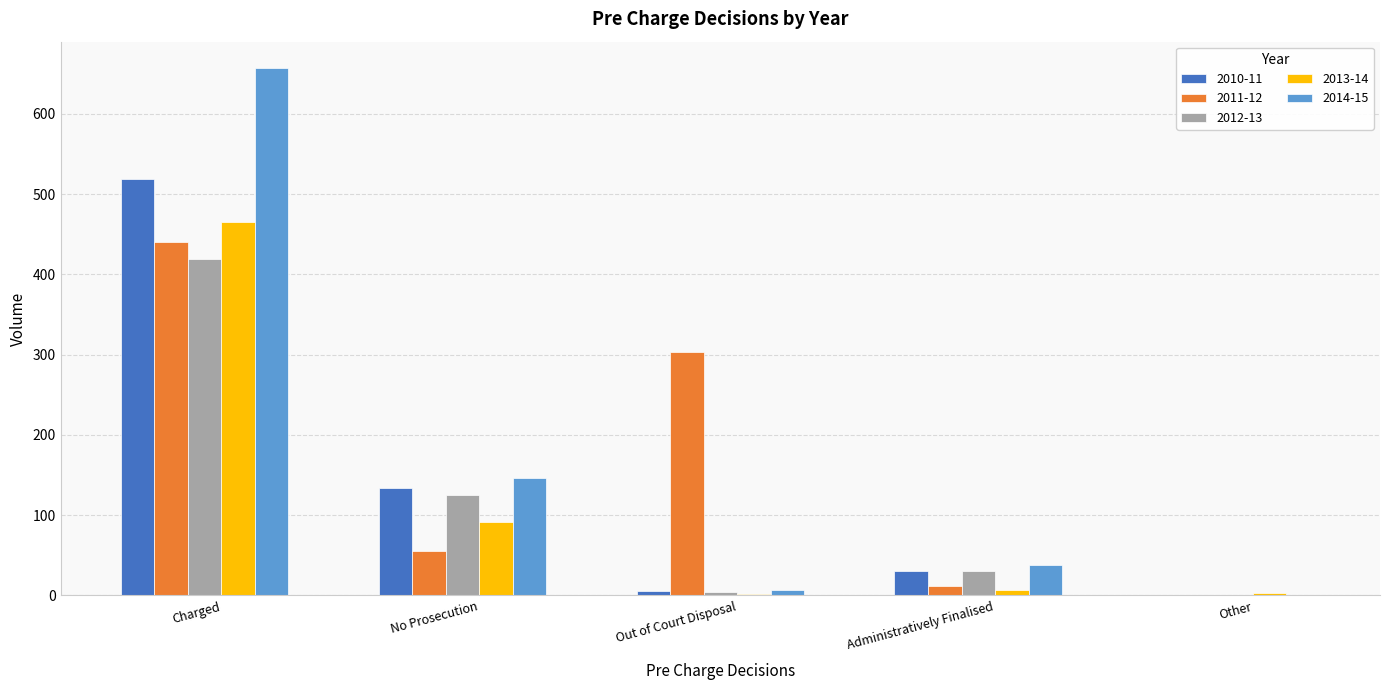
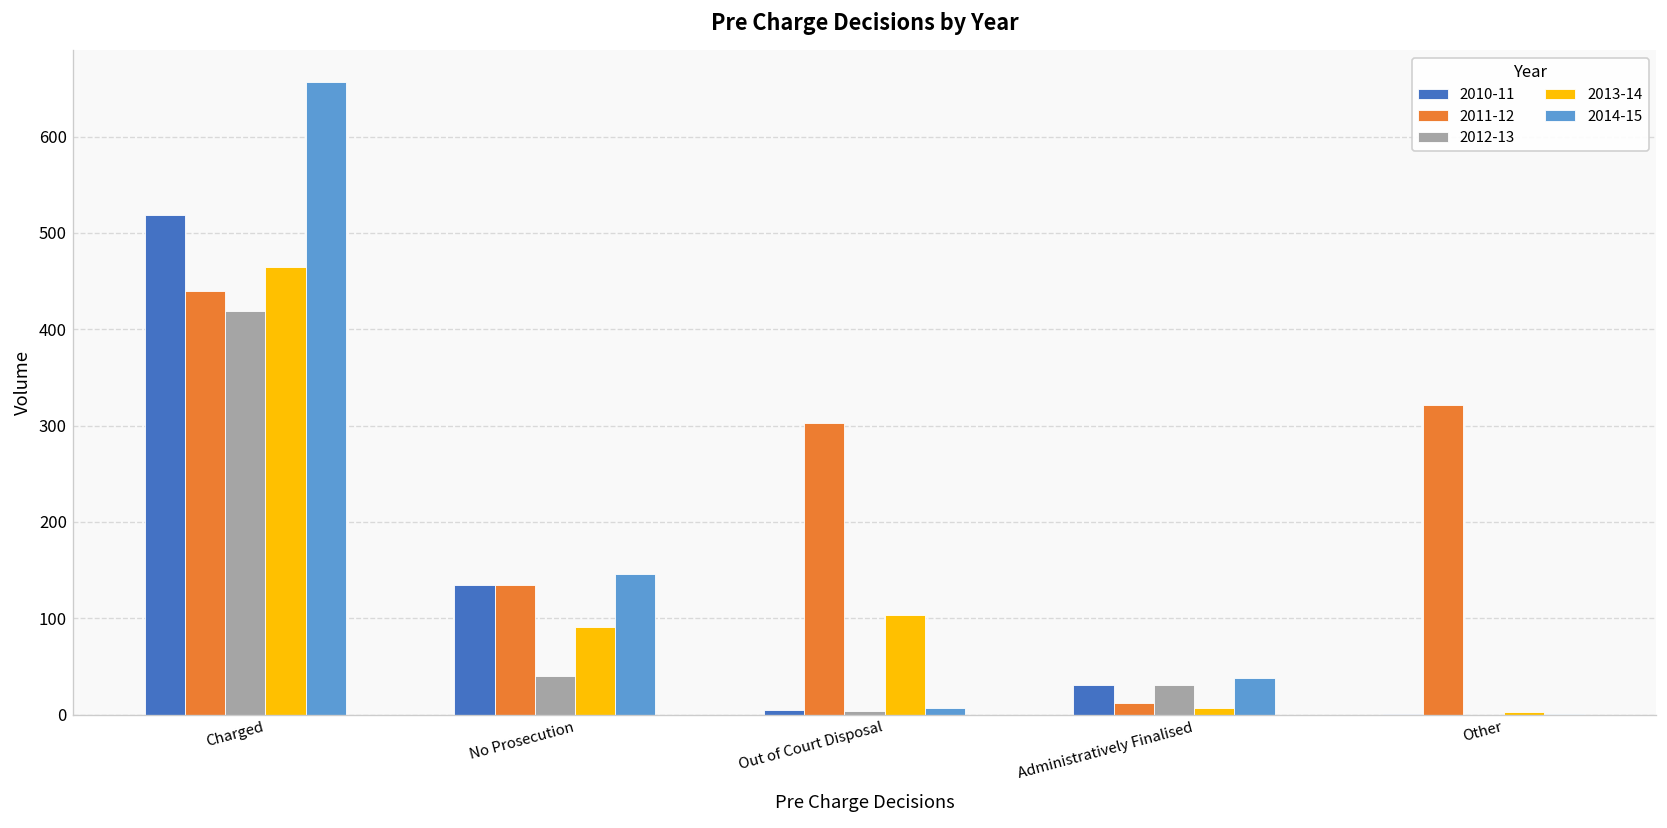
  {
    "2011-12": {
      "Charged": 440,
-     "No Prosecution": 60,
+     "No Prosecution": 130,
      "Out of Court Disposal": 300,
      "Administratively Finalised": 10,
-     "Other": 0
+     "Other": 320
    },
    "2012-13": {
      "Charged": 420,
-     "No Prosecution": 130,
+     "No Prosecution": 40,
      "Out of Court Disposal": 0,
      "Administratively Finalised": 30,
      "Other": 0
    },
    "2013-14": {
      "Charged": 470,
      "No Prosecution": 90,
-     "Out of Court Disposal": 0,
+     "Out of Court Disposal": 100,
      "Administratively Finalised": 10
    }
  }
